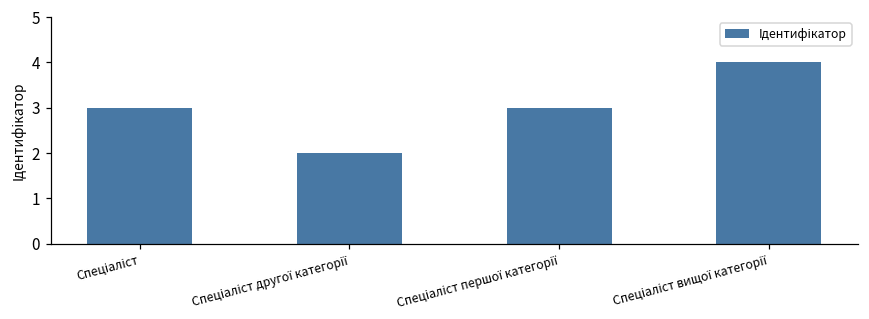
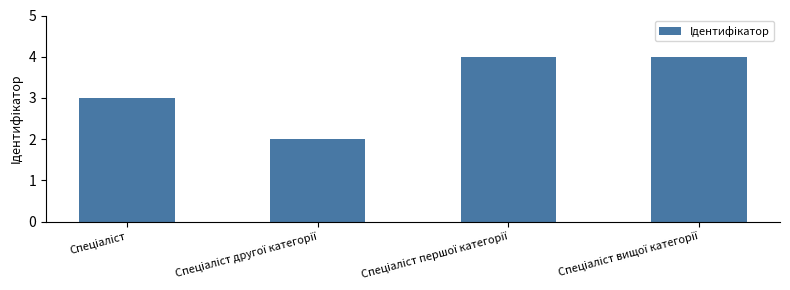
  {
    "Спеціаліст": 3,
    "Спеціаліст другої категорії": 2,
-   "Спеціаліст першої категорії": 3,
+   "Спеціаліст першої категорії": 4,
    "Спеціаліст вищої категорії": 4
  }
